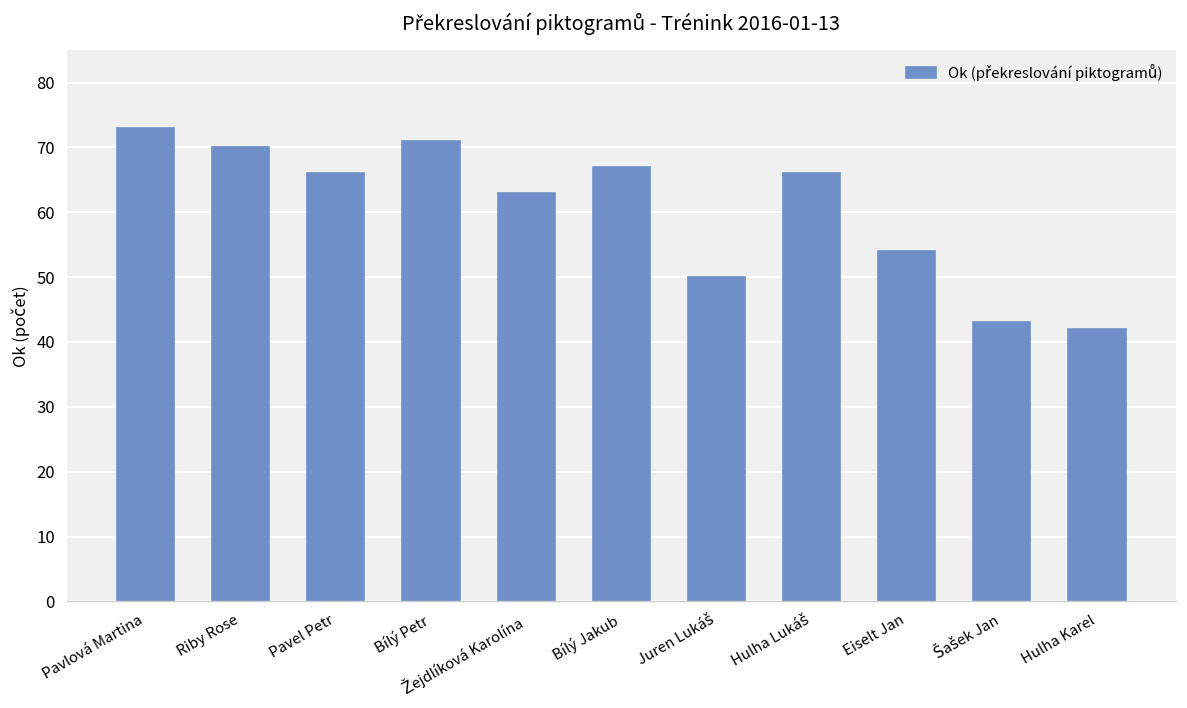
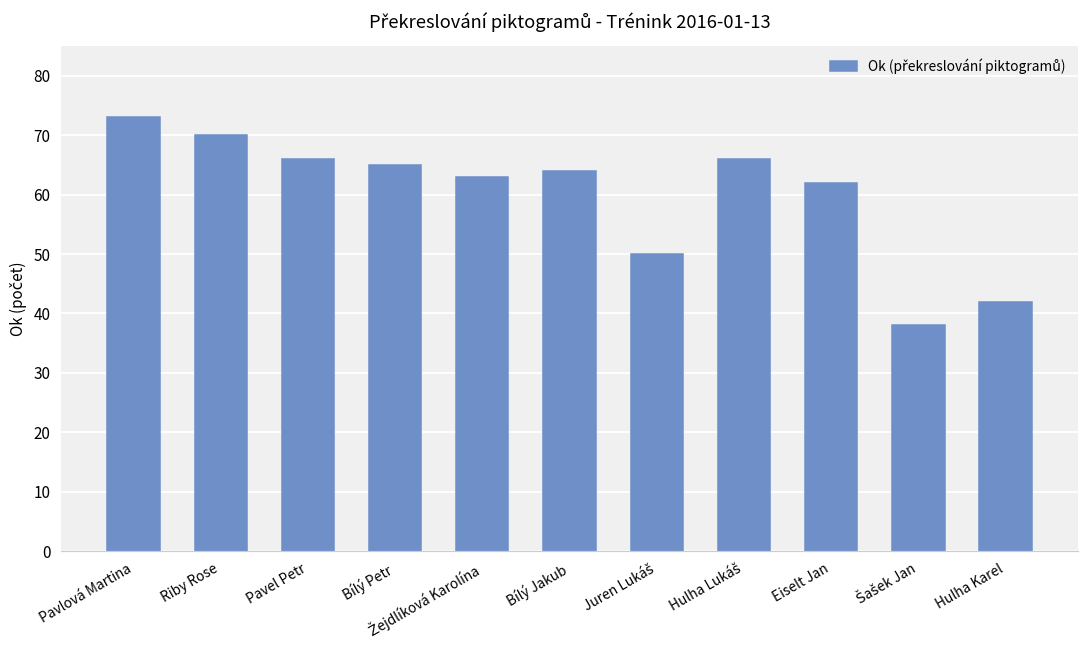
  {
    "Pavlová Martina": 73,
    "Riby Rose": 70,
    "Pavel Petr": 66,
-   "Bílý Petr": 71,
+   "Bílý Petr": 65,
    "Žejdlíková Karolína": 63,
-   "Bílý Jakub": 67,
+   "Bílý Jakub": 64,
    "Juren Lukáš": 50,
    "Hulha Lukáš": 66,
-   "Eiselt Jan": 54,
-   "Šašek Jan": 43,
+   "Eiselt Jan": 62,
+   "Šašek Jan": 38,
    "Hulha Karel": 42
  }
